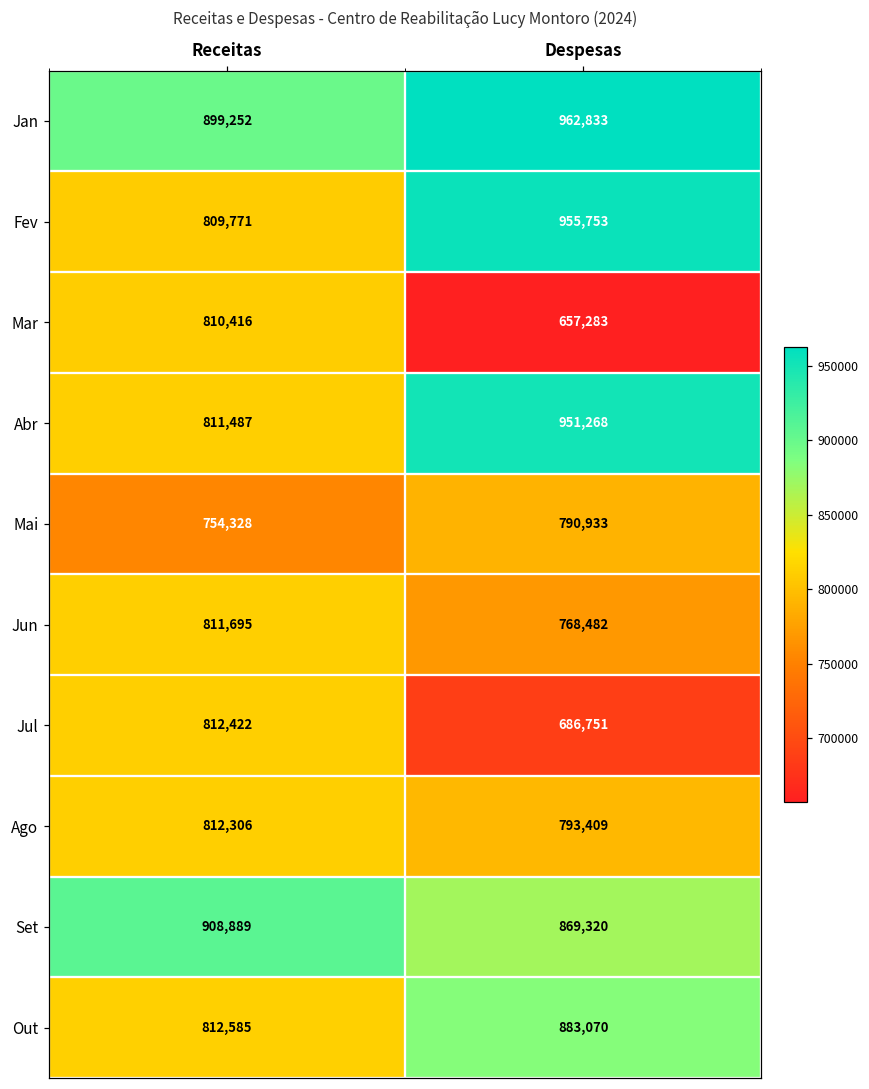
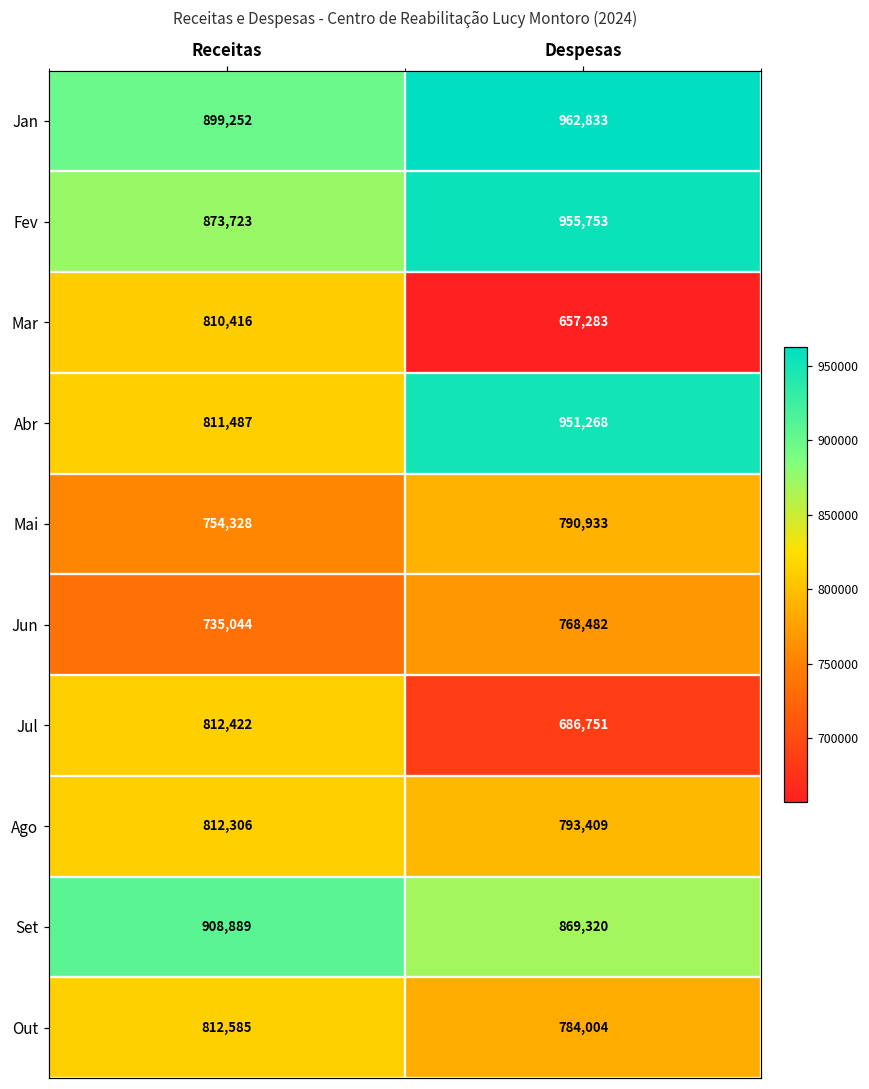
  {
    "Jan": {
      "Receitas": "899,252",
      "Despesas": "962,833"
    },
    "Fev": {
-     "Receitas": "809,771",
+     "Receitas": "873,723",
      "Despesas": "955,753"
    },
    "Mar": {
      "Receitas": "810,416",
      "Despesas": "657,283"
    },
    "Abr": {
      "Receitas": "811,487",
      "Despesas": "951,268"
    },
    "Mai": {
      "Receitas": "754,328",
      "Despesas": "790,933"
    },
    "Jun": {
-     "Receitas": "811,695",
+     "Receitas": "735,044",
      "Despesas": "768,482"
    },
    "Jul": {
      "Receitas": "812,422",
      "Despesas": "686,751"
    },
    "Ago": {
      "Receitas": "812,306",
      "Despesas": "793,409"
    },
    "Set": {
      "Receitas": "908,889",
      "Despesas": "869,320"
    },
    "Out": {
      "Receitas": "812,585",
-     "Despesas": "883,070"
+     "Despesas": "784,004"
    }
  }
